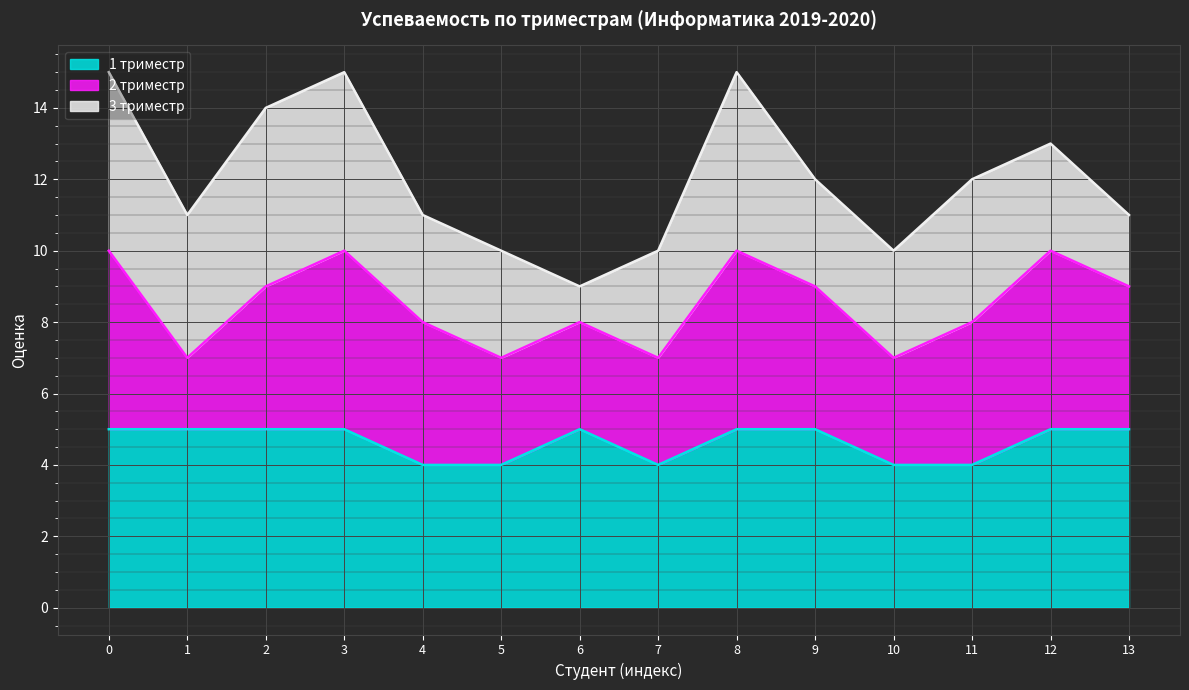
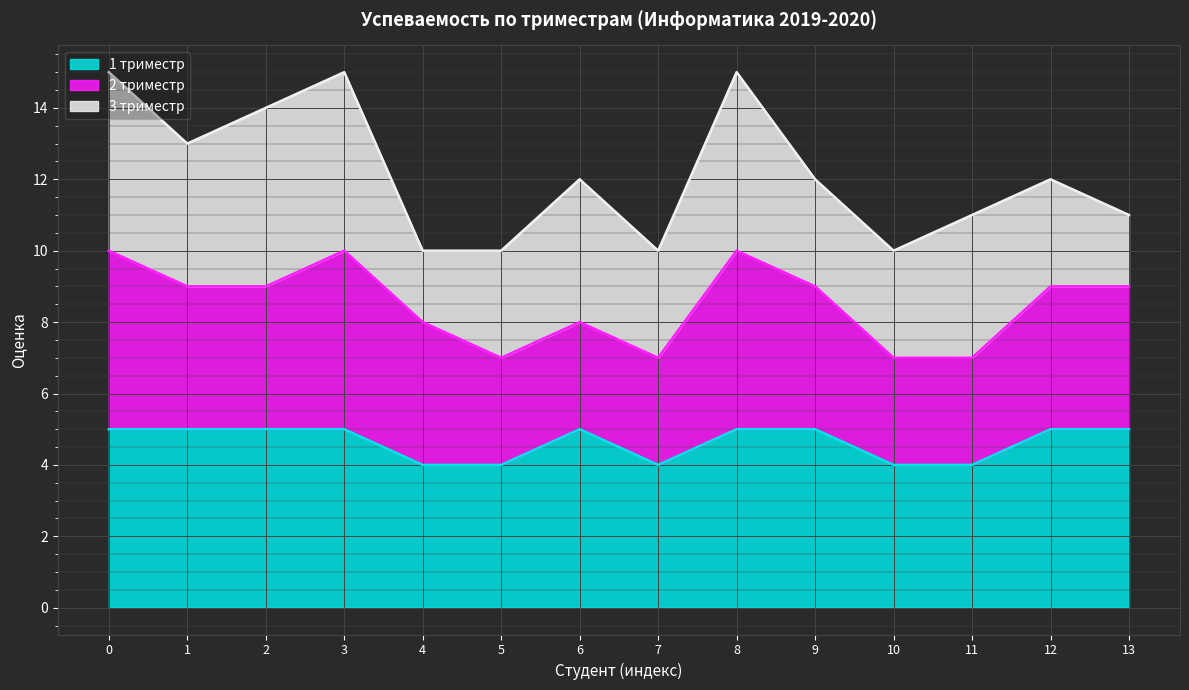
  {
    "1 триместр": {
      "0": 5,
      "1": 5,
      "2": 5,
      "3": 5,
      "4": 4,
      "5": 4,
      "6": 5,
      "7": 4,
      "8": 5,
      "9": 5,
      "10": 4,
      "11": 4,
      "12": 5,
      "13": 5
    },
    "2 триместр": {
      "0": 5,
-     "1": 2,
+     "1": 4,
      "2": 4,
      "3": 5,
      "4": 4,
      "5": 3,
      "6": 3,
      "7": 3,
      "8": 5,
      "9": 4,
      "10": 3,
-     "11": 4,
-     "12": 5,
+     "11": 3,
+     "12": 4,
      "13": 4
    },
    "3 триместр": {
      "1": 4,
      "2": 5,
      "3": 5,
-     "4": 3,
+     "4": 2,
      "5": 3,
-     "6": 1,
+     "6": 4,
      "7": 3,
      "8": 5,
      "9": 3,
      "10": 3,
      "11": 4,
      "12": 3,
      "13": 2
    }
  }
